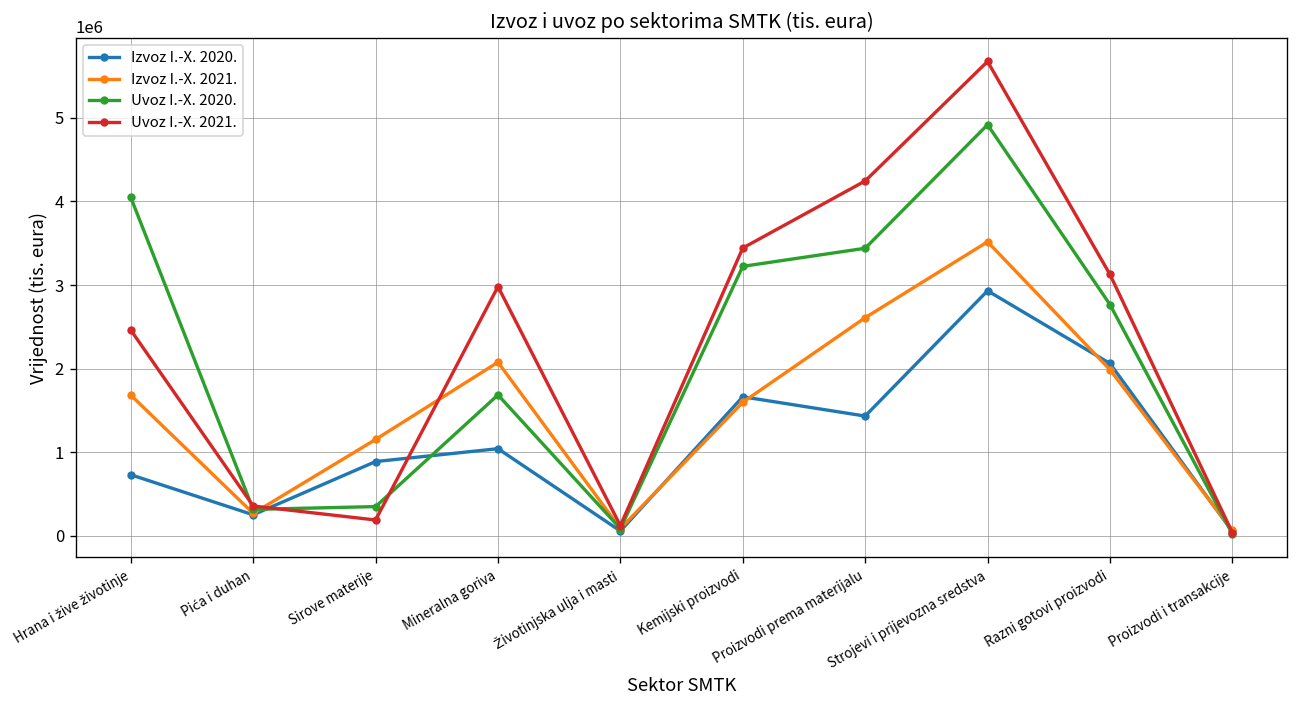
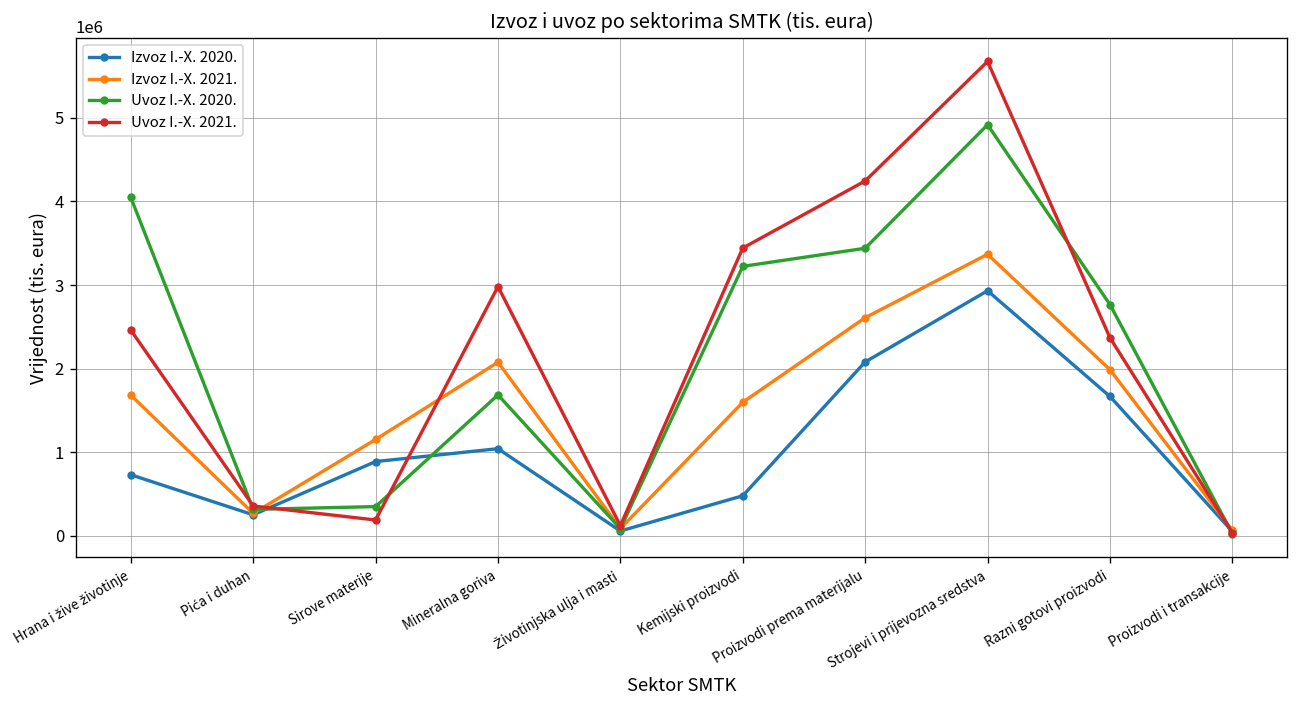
  {
    "Izvoz I.-X. 2020.": {
      "Hrana i žive životinje": 700000,
      "Sirove materije": 900000,
      "Mineralna goriva": 1000000,
-     "Kemijski proizvodi": 1700000,
-     "Proizvodi prema materijalu": 1400000,
+     "Kemijski proizvodi": 500000,
+     "Proizvodi prema materijalu": 2100000,
      "Strojevi i prijevozna sredstva": 2900000,
-     "Razni gotovi proizvodi": 2100000
+     "Razni gotovi proizvodi": 1700000
    },
    "Izvoz I.-X. 2021.": {
      "Hrana i žive životinje": 1700000,
      "Sirove materije": 1200000,
      "Mineralna goriva": 2100000,
      "Kemijski proizvodi": 1600000,
      "Proizvodi prema materijalu": 2600000,
-     "Strojevi i prijevozna sredstva": 3500000,
+     "Strojevi i prijevozna sredstva": 3400000,
      "Razni gotovi proizvodi": 2000000
    },
    "Uvoz I.-X. 2020.": {
      "Hrana i žive životinje": 4000000,
      "Pića i duhan": 300000,
      "Sirove materije": 400000,
      "Mineralna goriva": 1700000,
      "Kemijski proizvodi": 3200000,
      "Proizvodi prema materijalu": 3400000,
      "Strojevi i prijevozna sredstva": 4900000,
      "Razni gotovi proizvodi": 2800000
    },
    "Uvoz I.-X. 2021.": {
      "Hrana i žive životinje": 2500000,
      "Pića i duhan": 400000,
      "Sirove materije": 200000,
      "Mineralna goriva": 3000000,
      "Kemijski proizvodi": 3400000,
      "Proizvodi prema materijalu": 4200000,
      "Strojevi i prijevozna sredstva": 5700000,
-     "Razni gotovi proizvodi": 3100000
+     "Razni gotovi proizvodi": 2400000
    }
  }
